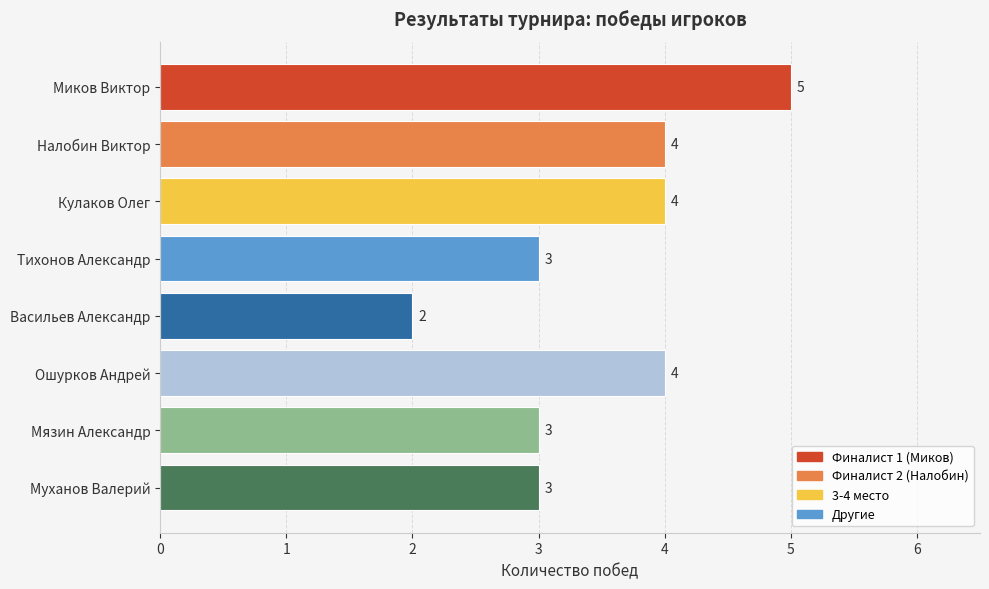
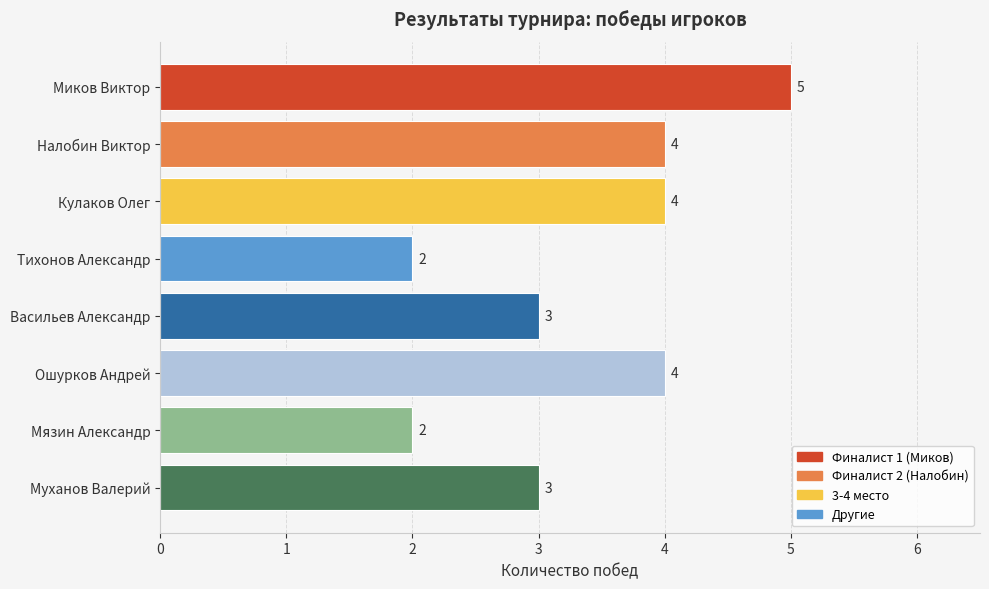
  {
    "Миков Виктор": 5,
    "Налобин Виктор": 4,
    "Кулаков Олег": 4,
-   "Тихонов Александр": 3,
-   "Васильев Александр": 2,
+   "Тихонов Александр": 2,
+   "Васильев Александр": 3,
    "Ошурков Андрей": 4,
-   "Мязин Александр": 3,
+   "Мязин Александр": 2,
    "Муханов Валерий": 3
  }
